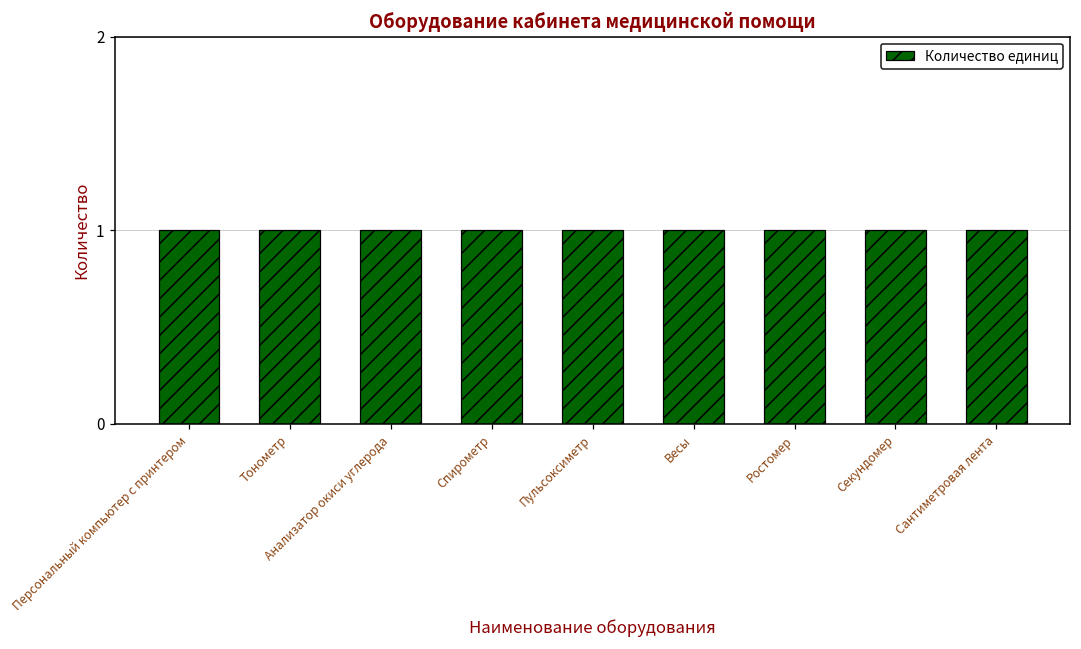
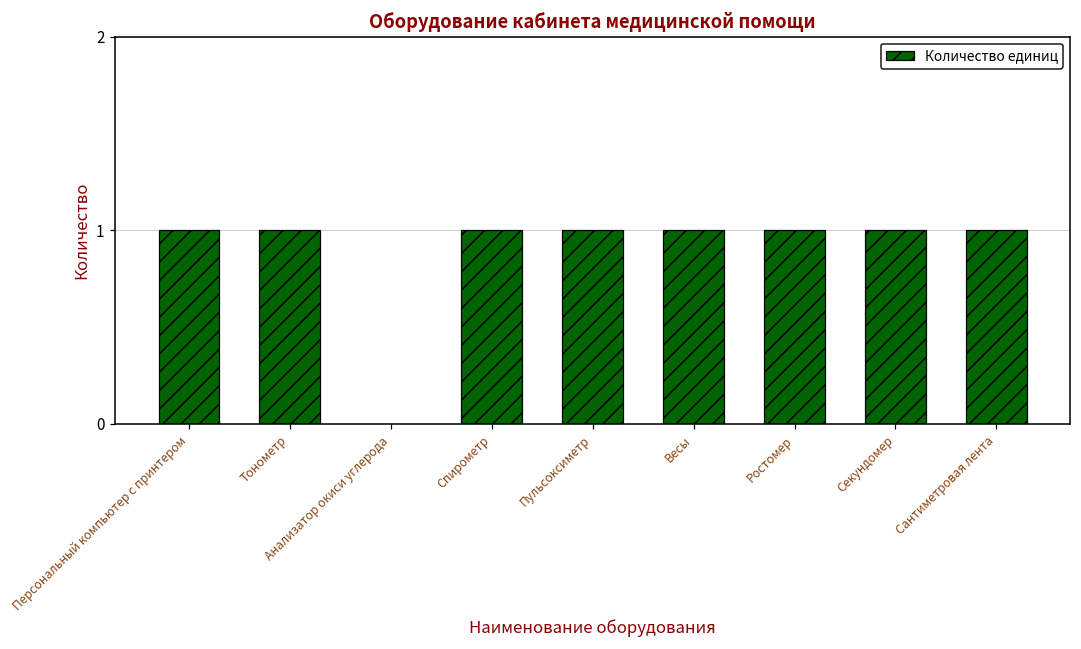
  {
    "Персональный компьютер с принтером": 1,
    "Тонометр": 1,
-   "Анализатор окиси углерода": 1,
+   "Анализатор окиси углерода": 0,
    "Спирометр": 1,
    "Пульсоксиметр": 1,
    "Весы": 1,
    "Ростомер": 1,
    "Секундомер": 1,
    "Сантиметровая лента": 1
  }
